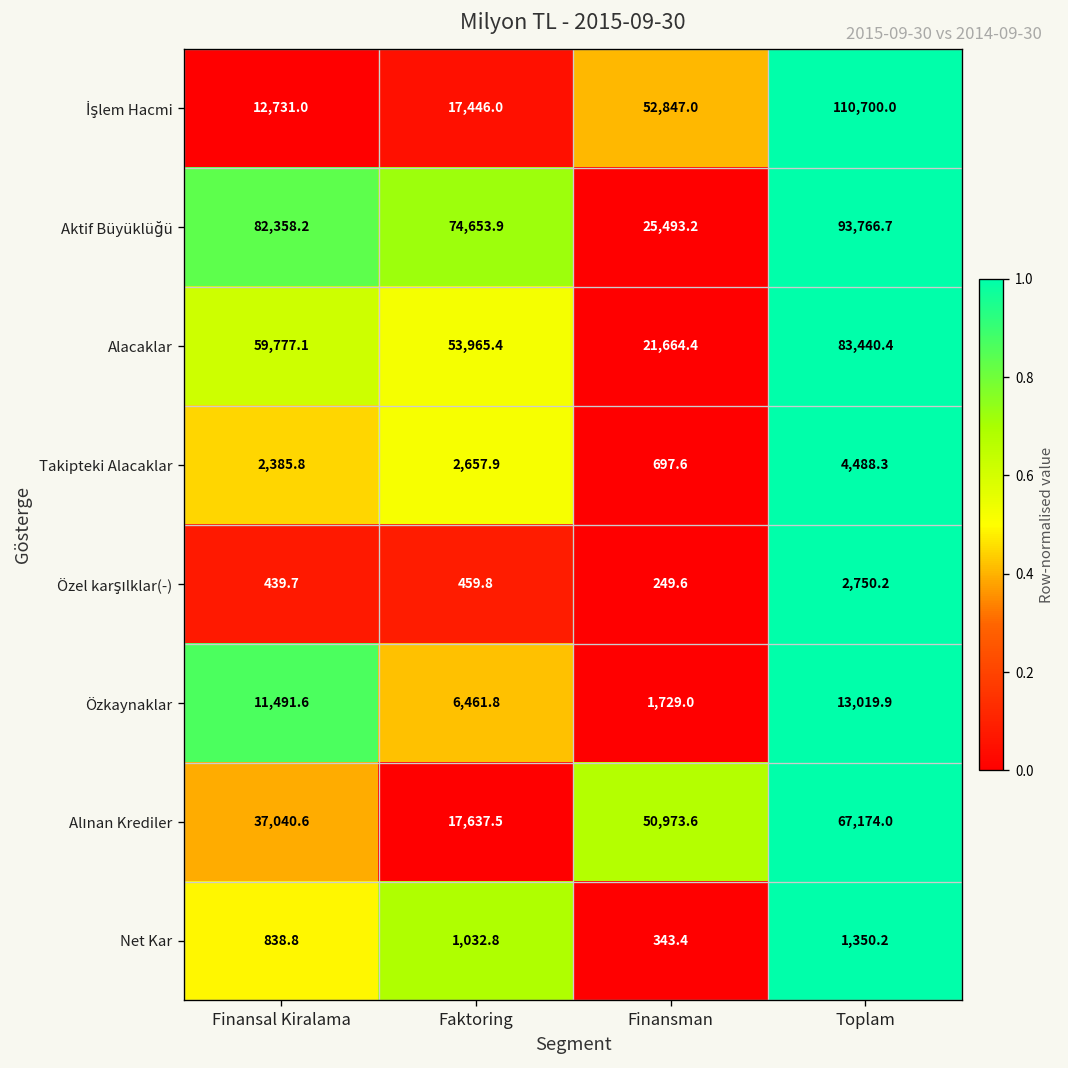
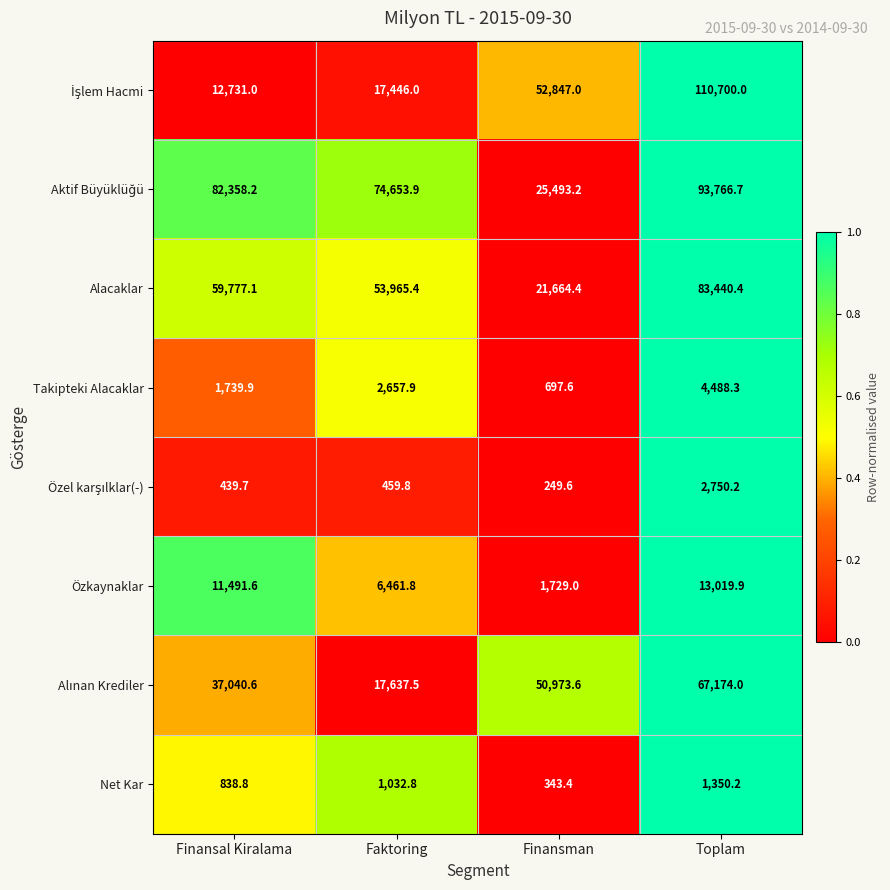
  {
    "İşlem Hacmi": {
      "Finansal Kiralama": "12,731.0",
      "Faktoring": "17,446.0",
      "Finansman": "52,847.0",
      "Toplam": "110,700.0"
    },
    "Aktif Büyüklüğü": {
      "Finansal Kiralama": "82,358.2",
      "Faktoring": "74,653.9",
      "Finansman": "25,493.2",
      "Toplam": "93,766.7"
    },
    "Alacaklar": {
      "Finansal Kiralama": "59,777.1",
      "Faktoring": "53,965.4",
      "Finansman": "21,664.4",
      "Toplam": "83,440.4"
    },
    "Takipteki Alacaklar": {
-     "Finansal Kiralama": "2,385.8",
+     "Finansal Kiralama": "1,739.9",
      "Faktoring": "2,657.9",
      "Finansman": "697.6",
      "Toplam": "4,488.3"
    },
    "Özel karşılklar(-)": {
      "Finansal Kiralama": "439.7",
      "Faktoring": "459.8",
      "Finansman": "249.6",
      "Toplam": "2,750.2"
    },
    "Özkaynaklar": {
      "Finansal Kiralama": "11,491.6",
      "Faktoring": "6,461.8",
      "Finansman": "1,729.0",
      "Toplam": "13,019.9"
    },
    "Alınan Krediler": {
      "Finansal Kiralama": "37,040.6",
      "Faktoring": "17,637.5",
      "Finansman": "50,973.6",
      "Toplam": "67,174.0"
    },
    "Net Kar": {
      "Finansal Kiralama": "838.8",
      "Faktoring": "1,032.8",
      "Finansman": "343.4",
      "Toplam": "1,350.2"
    }
  }
